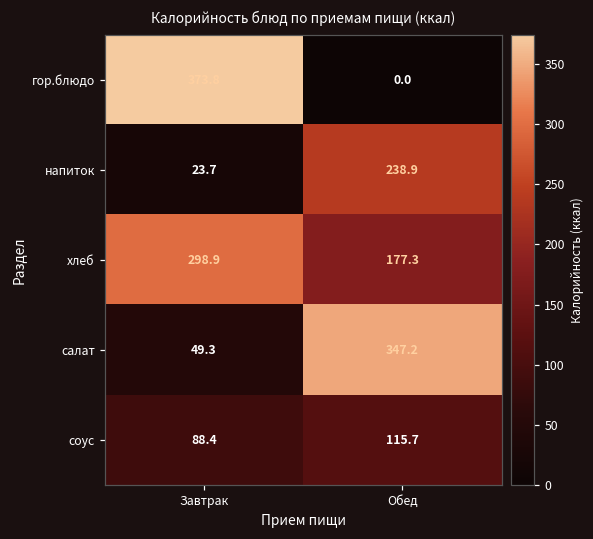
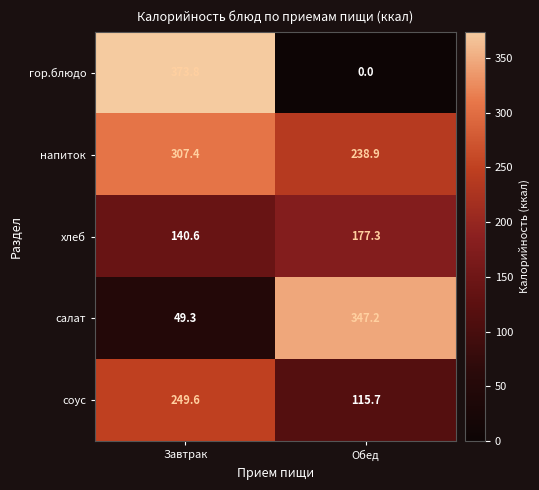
  {
    "гор.блюдо": {
      "Обед": 0.0
    },
    "напиток": {
-     "Завтрак": 23.7,
+     "Завтрак": 307.4,
      "Обед": 238.9
    },
    "хлеб": {
-     "Завтрак": 298.9,
+     "Завтрак": 140.6,
      "Обед": 177.3
    },
    "салат": {
      "Завтрак": 49.3
    },
    "соус": {
-     "Завтрак": 88.4,
+     "Завтрак": 249.6,
      "Обед": 115.7
    }
  }
